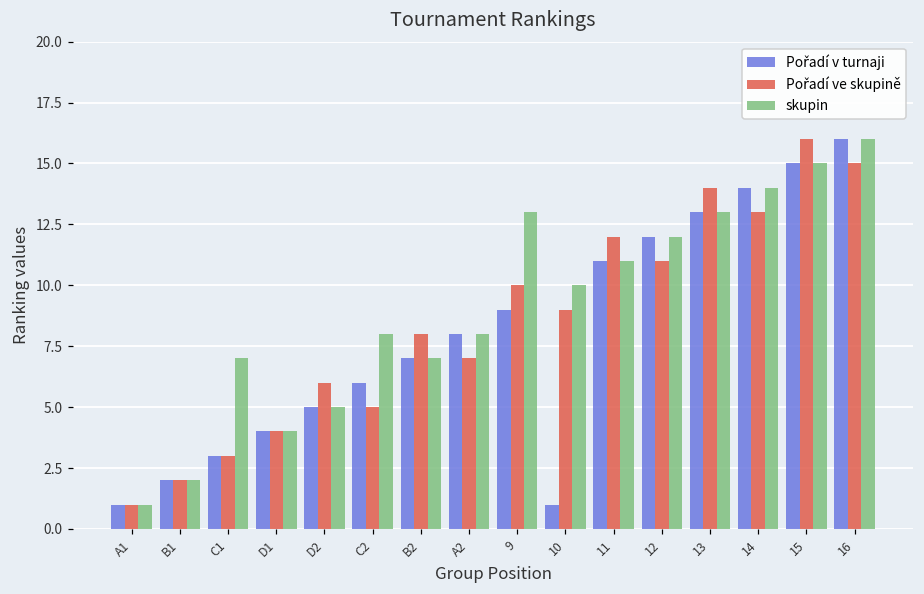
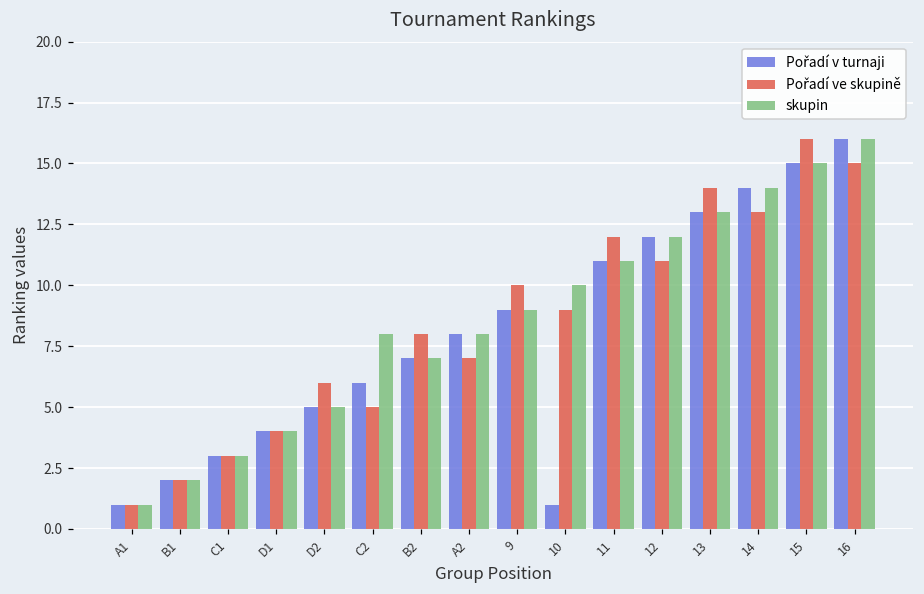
  {
    "Pořadí v turnaji": {
      "A1": 1,
      "B1": 2,
      "C1": 3,
      "D1": 4,
      "D2": 5,
      "C2": 6,
      "B2": 7,
      "A2": 8,
      "9": 9,
      "10": 1,
      "11": 11,
      "12": 12,
      "13": 13,
      "14": 14,
      "15": 15,
      "16": 16
    },
    "Pořadí ve skupině": {
      "A1": 1,
      "B1": 2,
      "C1": 3,
      "D1": 4,
      "D2": 6,
      "C2": 5,
      "B2": 8,
      "A2": 7,
      "9": 10,
      "10": 9,
      "11": 12,
      "12": 11,
      "13": 14,
      "14": 13,
      "15": 16,
      "16": 15
    },
    "skupin": {
      "A1": 1,
      "B1": 2,
-     "C1": 7,
+     "C1": 3,
      "D1": 4,
      "D2": 5,
      "C2": 8,
      "B2": 7,
      "A2": 8,
-     "9": 13,
+     "9": 9,
      "10": 10,
      "11": 11,
      "12": 12,
      "13": 13,
      "14": 14,
      "15": 15,
      "16": 16
    }
  }
